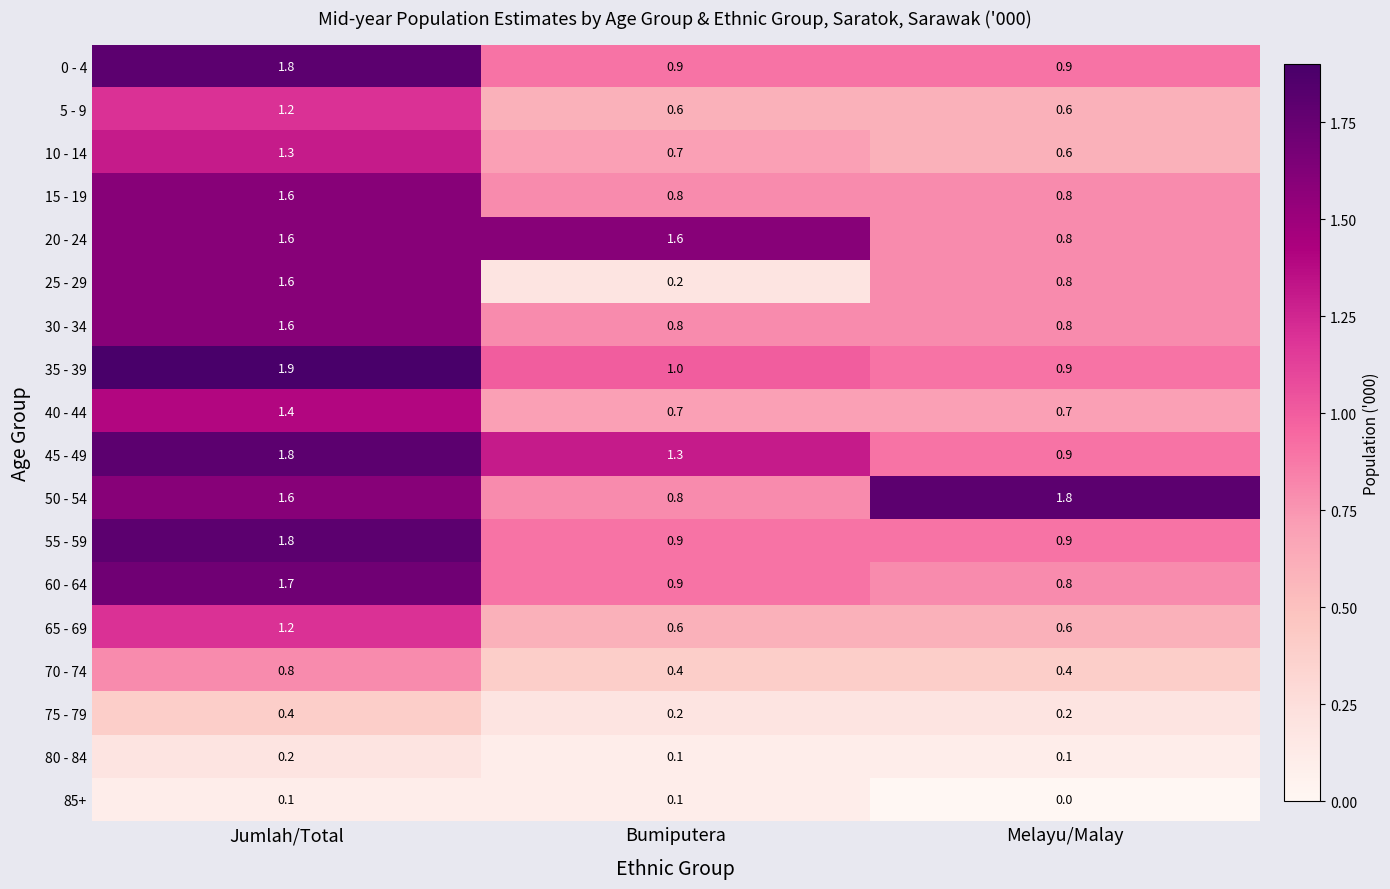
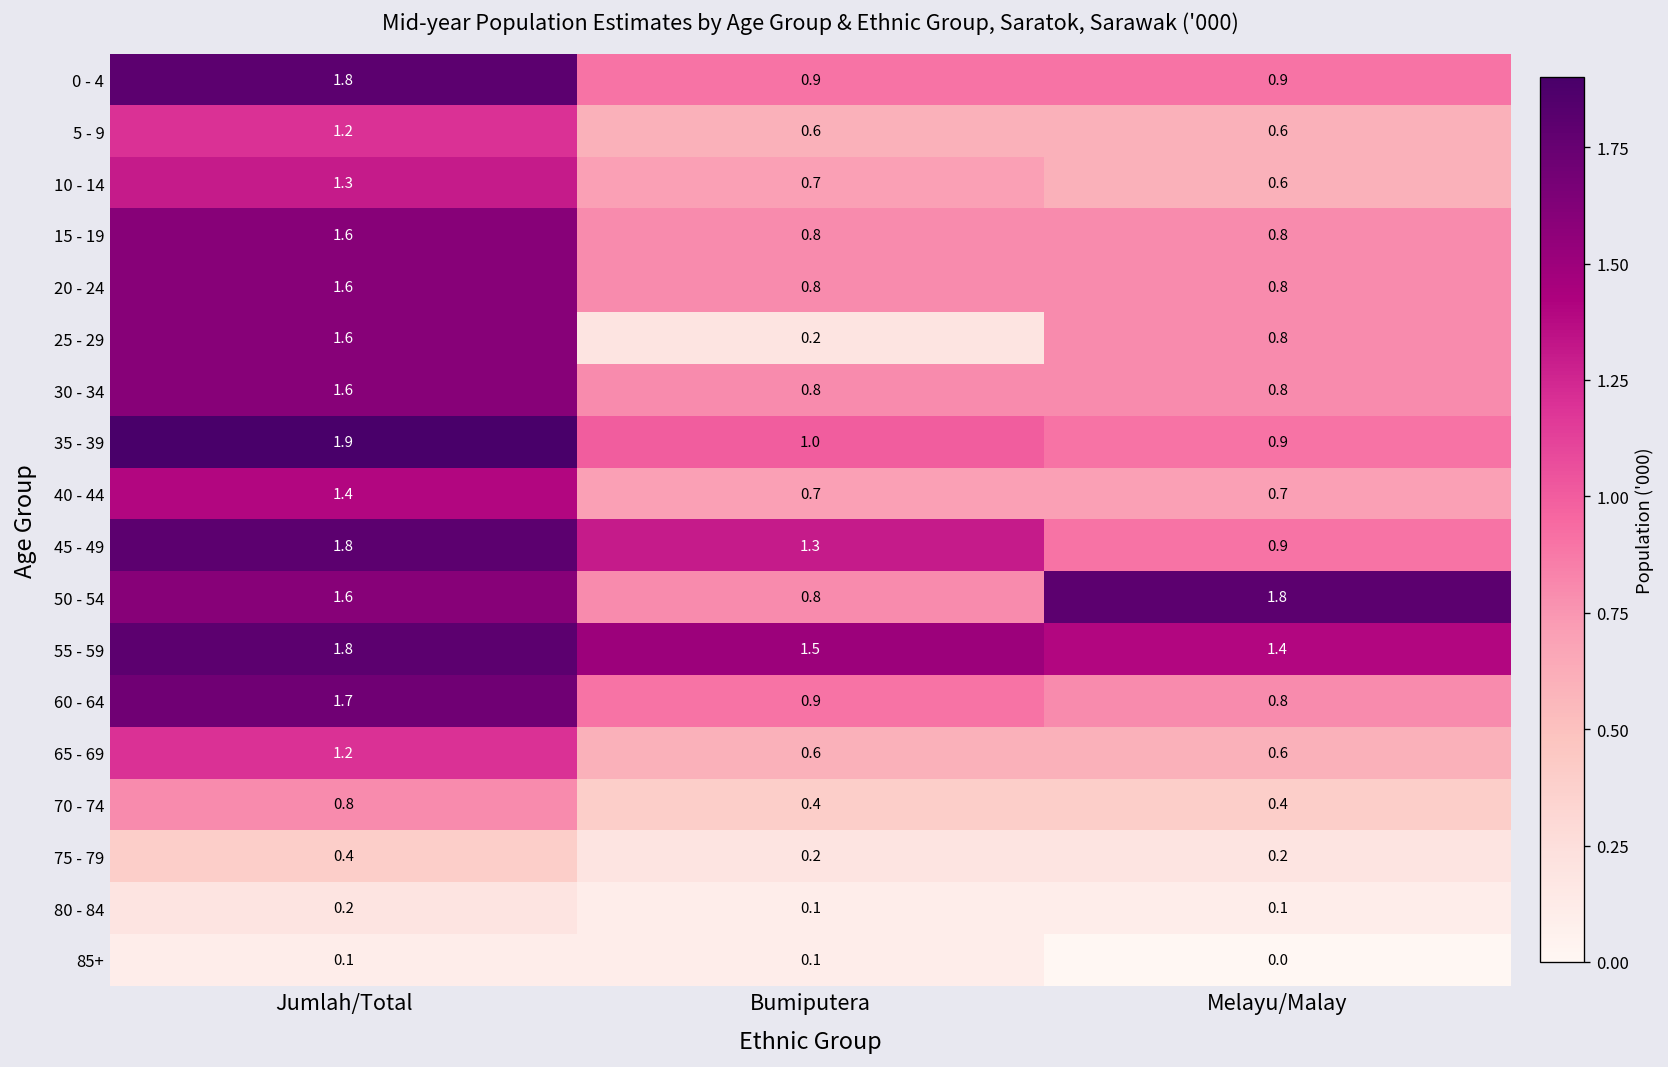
  {
    "0 - 4": {
      "Jumlah/Total": 1.8,
      "Bumiputera": 0.9,
      "Melayu/Malay": 0.9
    },
    "5 - 9": {
      "Jumlah/Total": 1.2,
      "Bumiputera": 0.6,
      "Melayu/Malay": 0.6
    },
    "10 - 14": {
      "Jumlah/Total": 1.3,
      "Bumiputera": 0.7,
      "Melayu/Malay": 0.6
    },
    "15 - 19": {
      "Jumlah/Total": 1.6,
      "Bumiputera": 0.8,
      "Melayu/Malay": 0.8
    },
    "20 - 24": {
      "Jumlah/Total": 1.6,
-     "Bumiputera": 1.6,
+     "Bumiputera": 0.8,
      "Melayu/Malay": 0.8
    },
    "25 - 29": {
      "Jumlah/Total": 1.6,
      "Bumiputera": 0.2,
      "Melayu/Malay": 0.8
    },
    "30 - 34": {
      "Jumlah/Total": 1.6,
      "Bumiputera": 0.8,
      "Melayu/Malay": 0.8
    },
    "35 - 39": {
      "Jumlah/Total": 1.9,
      "Bumiputera": 1.0,
      "Melayu/Malay": 0.9
    },
    "40 - 44": {
      "Jumlah/Total": 1.4,
      "Bumiputera": 0.7,
      "Melayu/Malay": 0.7
    },
    "45 - 49": {
      "Jumlah/Total": 1.8,
      "Bumiputera": 1.3,
      "Melayu/Malay": 0.9
    },
    "50 - 54": {
      "Jumlah/Total": 1.6,
      "Bumiputera": 0.8,
      "Melayu/Malay": 1.8
    },
    "55 - 59": {
      "Jumlah/Total": 1.8,
-     "Bumiputera": 0.9,
-     "Melayu/Malay": 0.9
+     "Bumiputera": 1.5,
+     "Melayu/Malay": 1.4
    },
    "60 - 64": {
      "Jumlah/Total": 1.7,
      "Bumiputera": 0.9,
      "Melayu/Malay": 0.8
    },
    "65 - 69": {
      "Jumlah/Total": 1.2,
      "Bumiputera": 0.6,
      "Melayu/Malay": 0.6
    },
    "70 - 74": {
      "Jumlah/Total": 0.8,
      "Bumiputera": 0.4,
      "Melayu/Malay": 0.4
    },
    "75 - 79": {
      "Jumlah/Total": 0.4,
      "Bumiputera": 0.2,
      "Melayu/Malay": 0.2
    },
    "80 - 84": {
      "Jumlah/Total": 0.2,
      "Bumiputera": 0.1,
      "Melayu/Malay": 0.1
    },
    "85+": {
      "Jumlah/Total": 0.1,
      "Bumiputera": 0.1,
      "Melayu/Malay": 0.0
    }
  }
